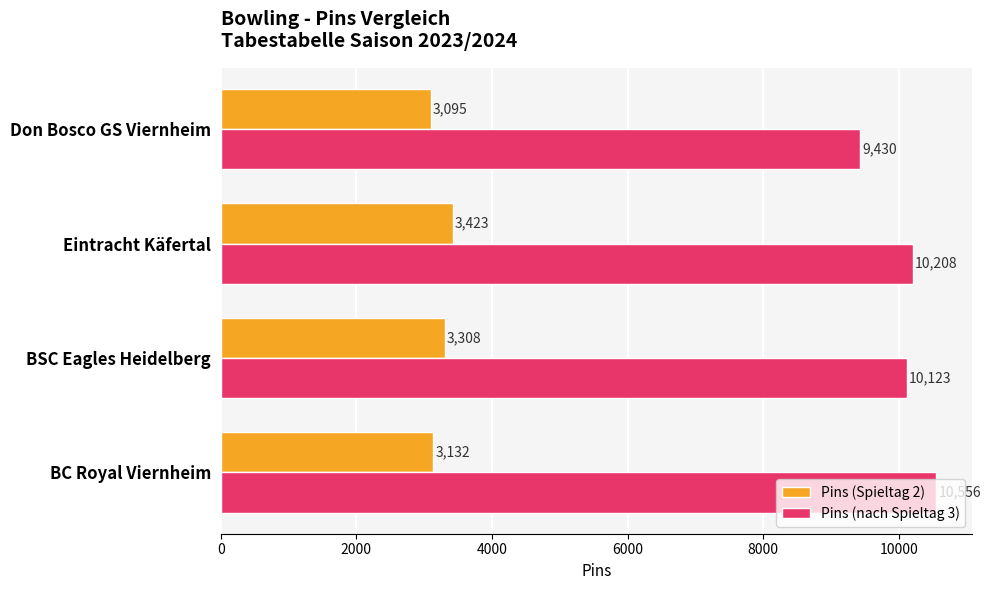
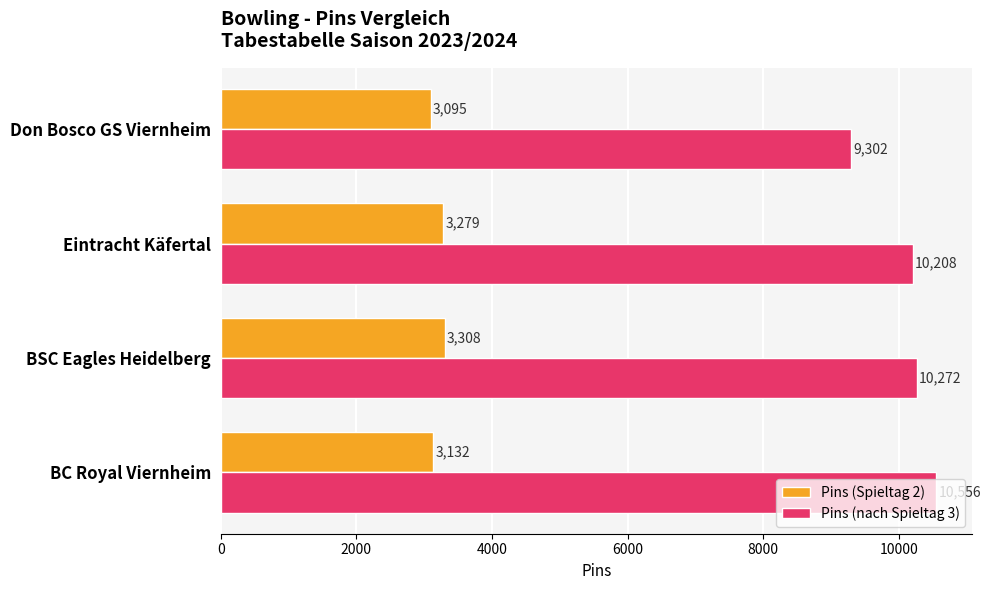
  {
    "Pins (Spieltag 2)": {
      "Don Bosco GS Viernheim": "3,095",
-     "Eintracht Käfertal": "3,423",
+     "Eintracht Käfertal": "3,279",
      "BSC Eagles Heidelberg": "3,308",
      "BC Royal Viernheim": "3,132"
    },
    "Pins (nach Spieltag 3)": {
-     "Don Bosco GS Viernheim": "9,430",
+     "Don Bosco GS Viernheim": "9,302",
      "Eintracht Käfertal": "10,208",
-     "BSC Eagles Heidelberg": "10,123"
+     "BSC Eagles Heidelberg": "10,272"
    }
  }
